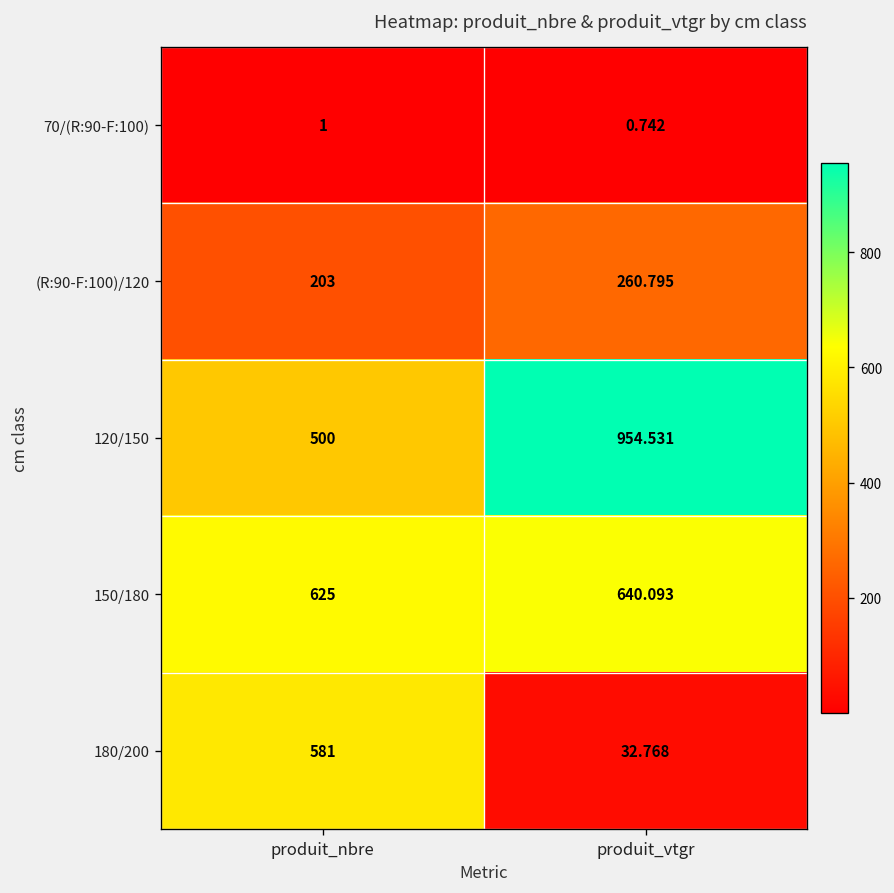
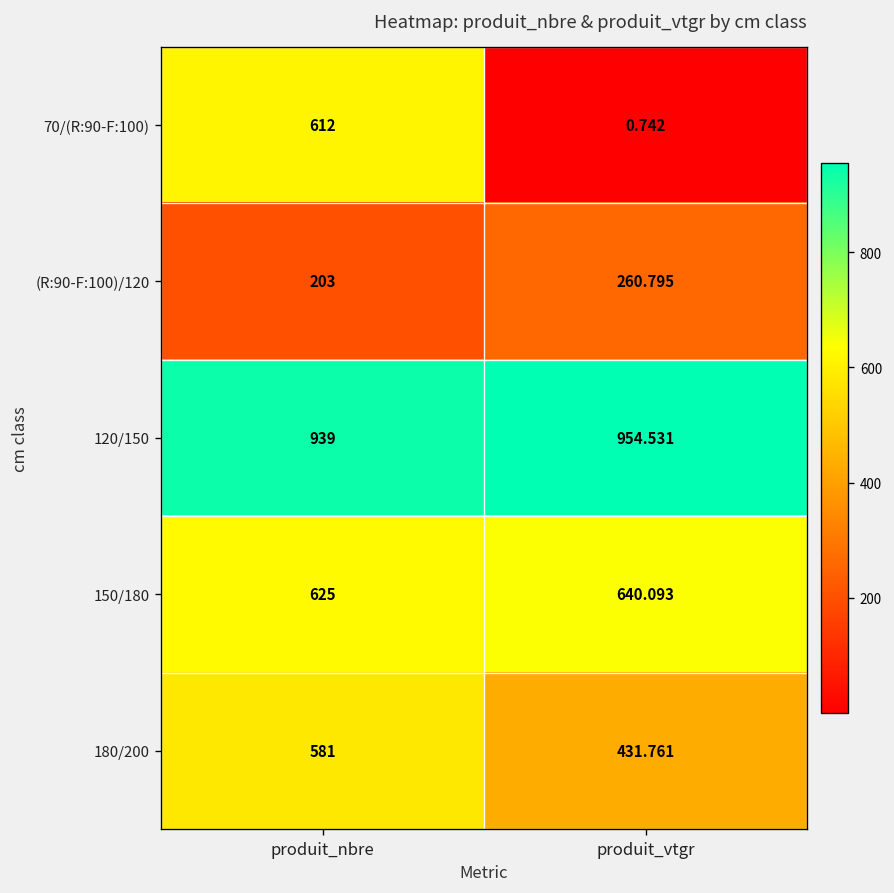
  {
    "70/(R:90-F:100)": {
-     "produit_nbre": 1,
+     "produit_nbre": 612,
      "produit_vtgr": 0.742
    },
    "(R:90-F:100)/120": {
      "produit_nbre": 203,
      "produit_vtgr": 260.795
    },
    "120/150": {
-     "produit_nbre": 500,
+     "produit_nbre": 939,
      "produit_vtgr": 954.531
    },
    "150/180": {
      "produit_nbre": 625,
      "produit_vtgr": 640.093
    },
    "180/200": {
      "produit_nbre": 581,
-     "produit_vtgr": 32.768
+     "produit_vtgr": 431.761
    }
  }
